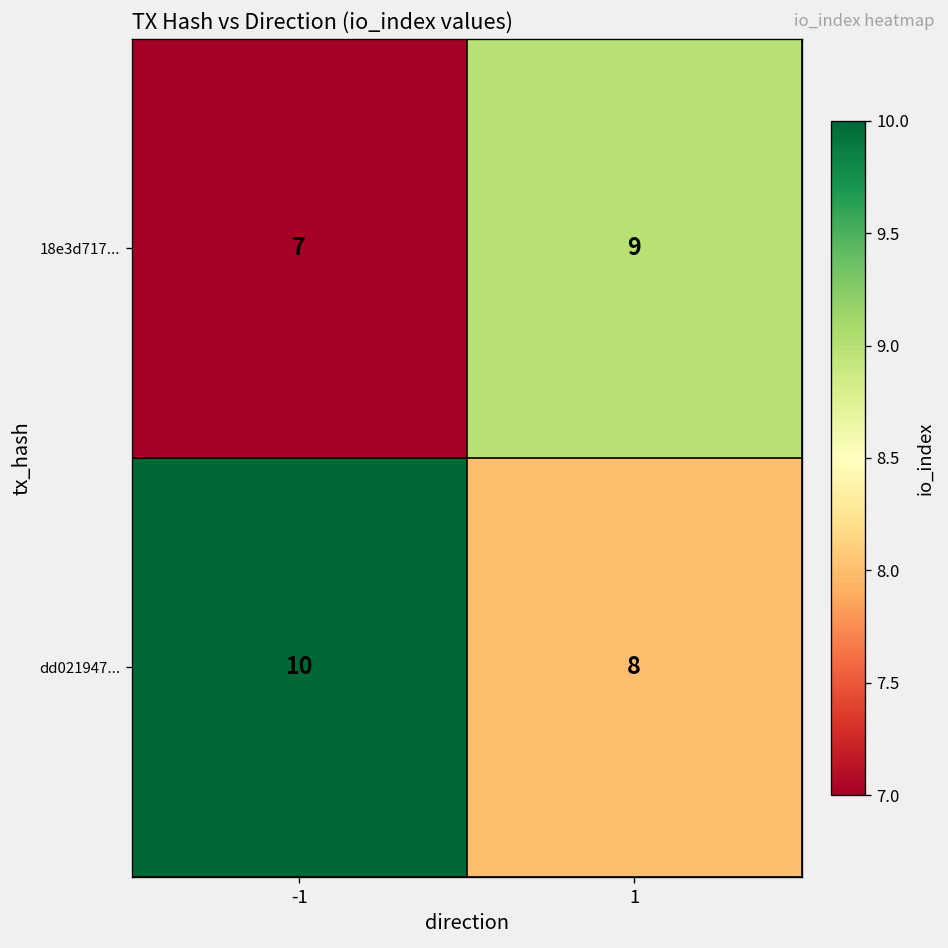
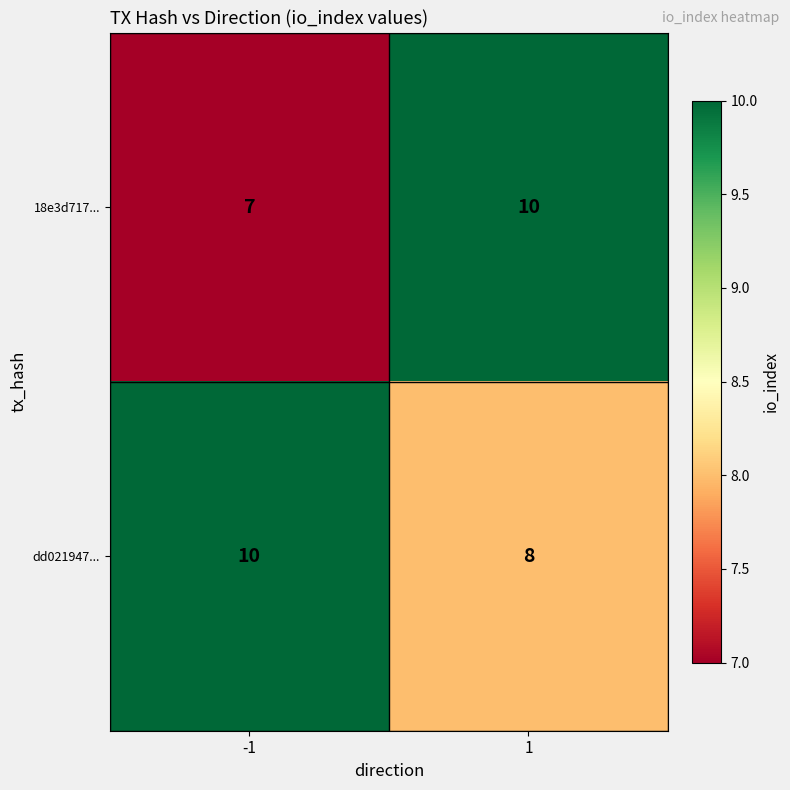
  {
    "18e3d717...": {
      "-1": 7,
-     "1": 9
+     "1": 10
    },
    "dd021947...": {
      "-1": 10,
      "1": 8
    }
  }
